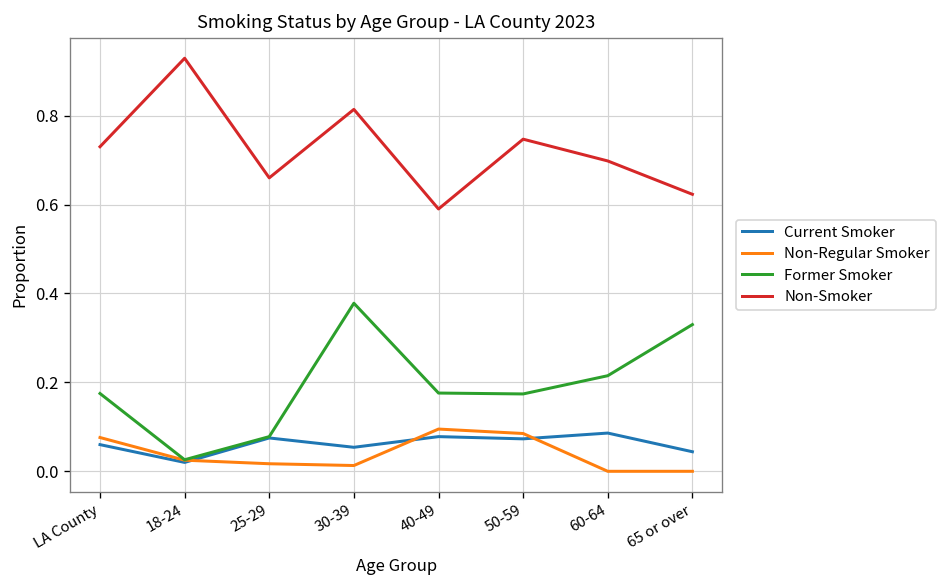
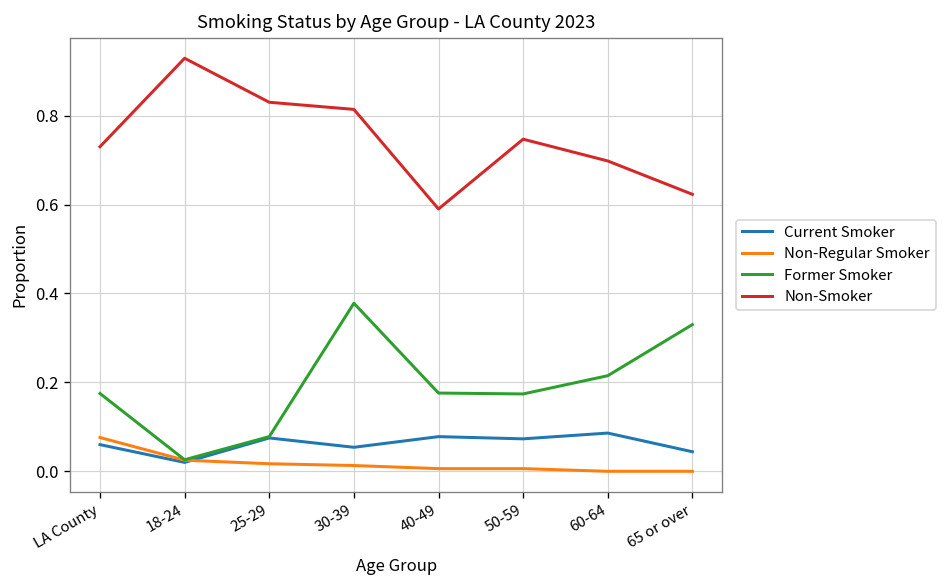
  {
    "Current Smoker": {
      "LA County": 0.06,
      "30-39": 0.05,
      "40-49": 0.08,
      "50-59": 0.07,
      "60-64": 0.09,
      "65 or over": 0.04
    },
    "Non-Regular Smoker": {
      "LA County": 0.08,
      "25-29": 0.02,
      "30-39": 0.01,
-     "40-49": 0.10,
-     "50-59": 0.09,
+     "40-49": 0.01,
+     "50-59": 0.01,
      "60-64": 0.00,
      "65 or over": 0.00
    },
    "Former Smoker": {
      "LA County": 0.18,
      "30-39": 0.38,
      "40-49": 0.18,
      "50-59": 0.17,
      "60-64": 0.22,
      "65 or over": 0.33
    },
    "Non-Smoker": {
      "LA County": 0.73,
      "18-24": 0.93,
-     "25-29": 0.66,
+     "25-29": 0.83,
      "30-39": 0.81,
      "40-49": 0.59,
      "50-59": 0.75,
      "60-64": 0.70,
      "65 or over": 0.62
    }
  }
